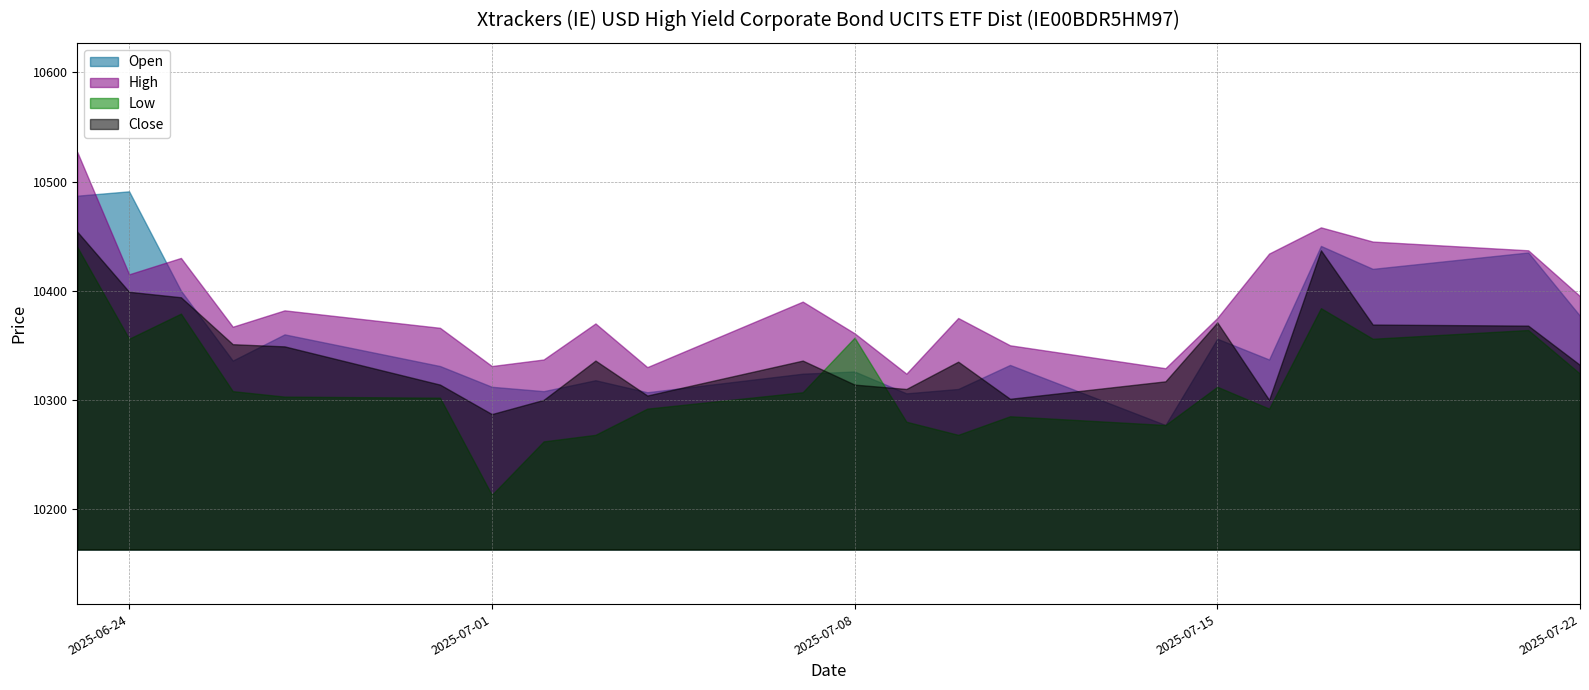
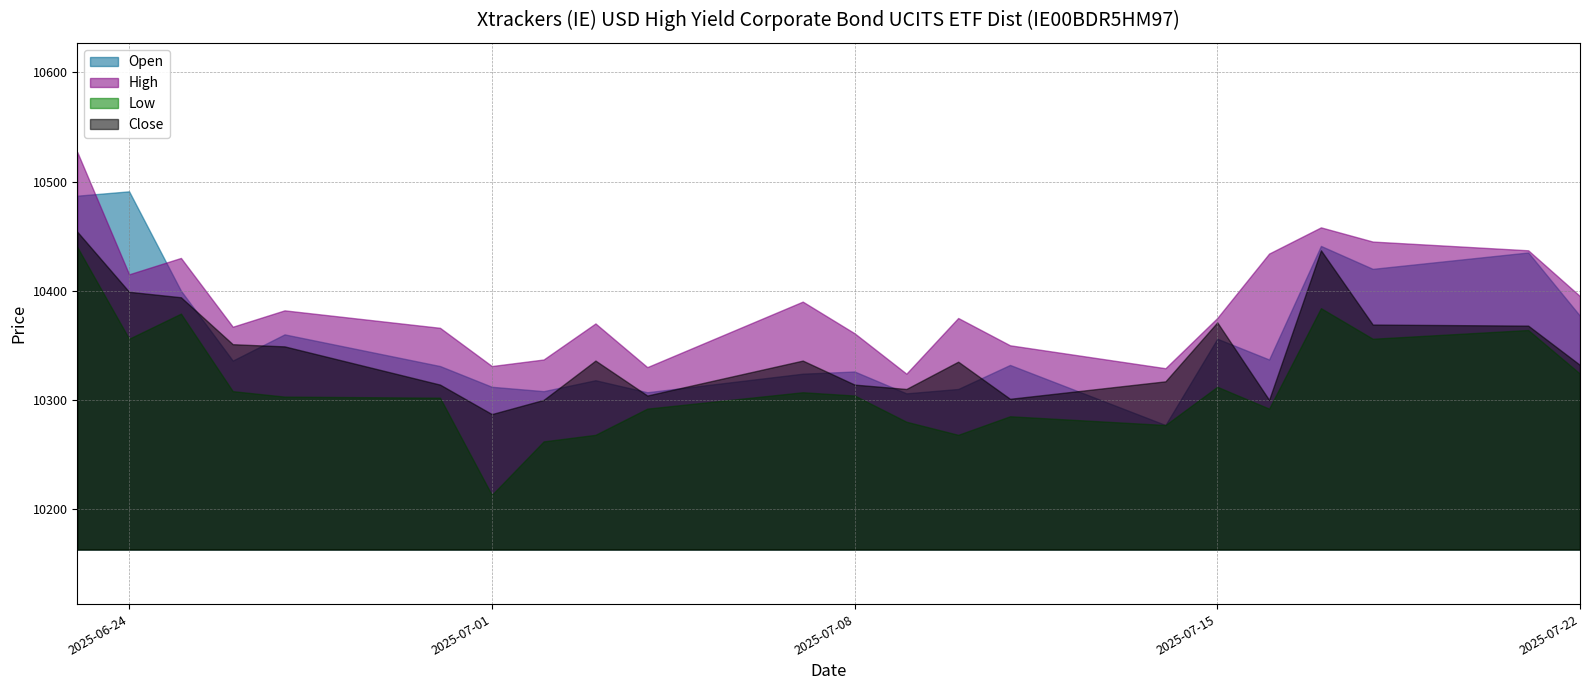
  {
    "Open": {
      "2025-06-24": 10491,
      "2025-07-01": 10312,
      "2025-07-08": 10326,
      "2025-07-15": 10356,
      "2025-07-22": 10377
    },
    "High": {
      "2025-06-24": 10415,
      "2025-07-01": 10331,
      "2025-07-08": 10361,
      "2025-07-15": 10375,
      "2025-07-22": 10395
    },
    "Low": {
      "2025-06-24": 10356,
      "2025-07-01": 10213,
-     "2025-07-08": 10357,
+     "2025-07-08": 10304,
      "2025-07-15": 10312,
      "2025-07-22": 10324
    },
    "Close": {
      "2025-06-24": 10399,
      "2025-07-01": 10287,
      "2025-07-08": 10314,
      "2025-07-15": 10371,
      "2025-07-22": 10332
    }
  }
